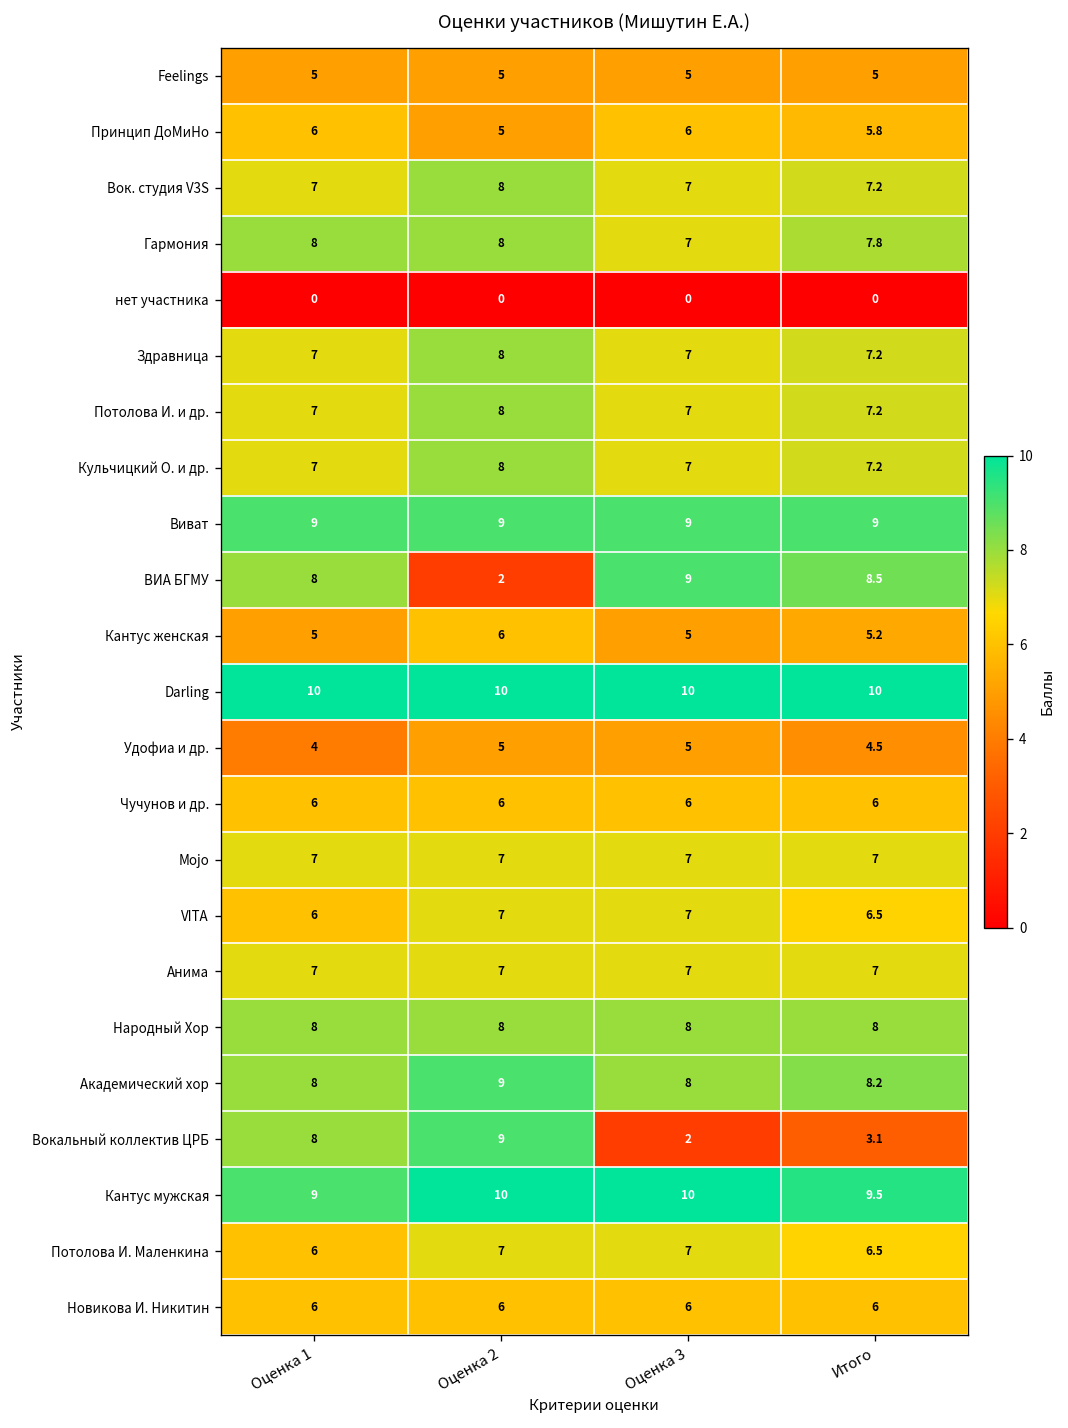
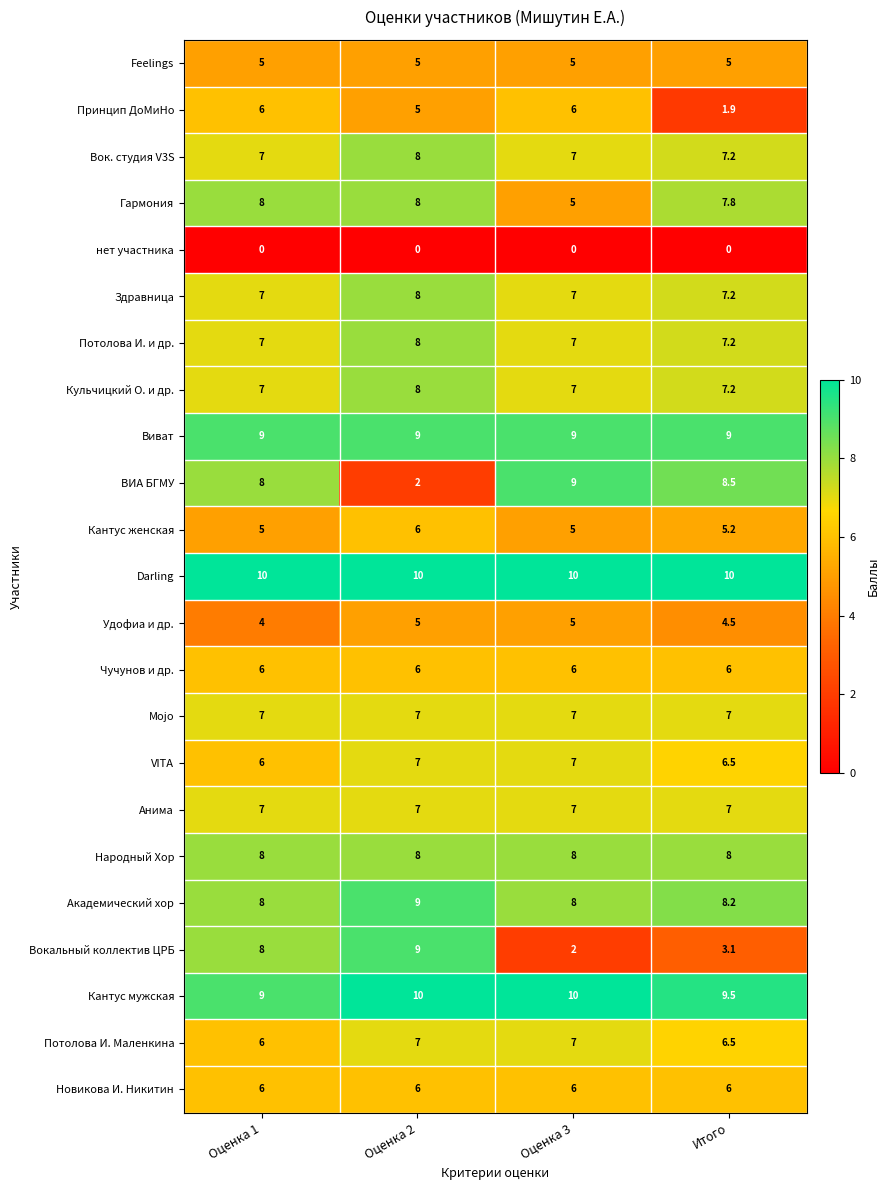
  {
    "Feelings": {
      "Оценка 1": 5,
      "Оценка 2": 5,
      "Оценка 3": 5,
      "Итого": 5
    },
    "Принцип ДоМиНо": {
      "Оценка 1": 6,
      "Оценка 2": 5,
      "Оценка 3": 6,
-     "Итого": 5.8
+     "Итого": 1.9
    },
    "Вок. студия V3S": {
      "Оценка 1": 7,
      "Оценка 2": 8,
      "Оценка 3": 7,
      "Итого": 7.2
    },
    "Гармония": {
      "Оценка 1": 8,
      "Оценка 2": 8,
-     "Оценка 3": 7,
+     "Оценка 3": 5,
      "Итого": 7.8
    },
    "нет участника": {
      "Оценка 1": 0,
      "Оценка 2": 0,
      "Оценка 3": 0,
      "Итого": 0
    },
    "Здравница": {
      "Оценка 1": 7,
      "Оценка 2": 8,
      "Оценка 3": 7,
      "Итого": 7.2
    },
    "Потолова И. и др.": {
      "Оценка 1": 7,
      "Оценка 2": 8,
      "Оценка 3": 7,
      "Итого": 7.2
    },
    "Кульчицкий О. и др.": {
      "Оценка 1": 7,
      "Оценка 2": 8,
      "Оценка 3": 7,
      "Итого": 7.2
    },
    "Виват": {
      "Оценка 1": 9,
      "Оценка 2": 9,
      "Оценка 3": 9,
      "Итого": 9
    },
    "ВИА БГМУ": {
      "Оценка 1": 8,
      "Оценка 2": 2,
      "Оценка 3": 9,
      "Итого": 8.5
    },
    "Кантус женская": {
      "Оценка 1": 5,
      "Оценка 2": 6,
      "Оценка 3": 5,
      "Итого": 5.2
    },
    "Darling": {
      "Оценка 1": 10,
      "Оценка 2": 10,
      "Оценка 3": 10,
      "Итого": 10
    },
    "Удофиа и др.": {
      "Оценка 1": 4,
      "Оценка 2": 5,
      "Оценка 3": 5,
      "Итого": 4.5
    },
    "Чучунов и др.": {
      "Оценка 1": 6,
      "Оценка 2": 6,
      "Оценка 3": 6,
      "Итого": 6
    },
    "Mojo": {
      "Оценка 1": 7,
      "Оценка 2": 7,
      "Оценка 3": 7,
      "Итого": 7
    },
    "VITA": {
      "Оценка 1": 6,
      "Оценка 2": 7,
      "Оценка 3": 7,
      "Итого": 6.5
    },
    "Анима": {
      "Оценка 1": 7,
      "Оценка 2": 7,
      "Оценка 3": 7,
      "Итого": 7
    },
    "Народный Хор": {
      "Оценка 1": 8,
      "Оценка 2": 8,
      "Оценка 3": 8,
      "Итого": 8
    },
    "Академический хор": {
      "Оценка 1": 8,
      "Оценка 2": 9,
      "Оценка 3": 8,
      "Итого": 8.2
    },
    "Вокальный коллектив ЦРБ": {
      "Оценка 1": 8,
      "Оценка 2": 9,
      "Оценка 3": 2,
      "Итого": 3.1
    },
    "Кантус мужская": {
      "Оценка 1": 9,
      "Оценка 2": 10,
      "Оценка 3": 10,
      "Итого": 9.5
    },
    "Потолова И. Маленкина": {
      "Оценка 1": 6,
      "Оценка 2": 7,
      "Оценка 3": 7,
      "Итого": 6.5
    },
    "Новикова И. Никитин": {
      "Оценка 1": 6,
      "Оценка 2": 6,
      "Оценка 3": 6,
      "Итого": 6
    }
  }
